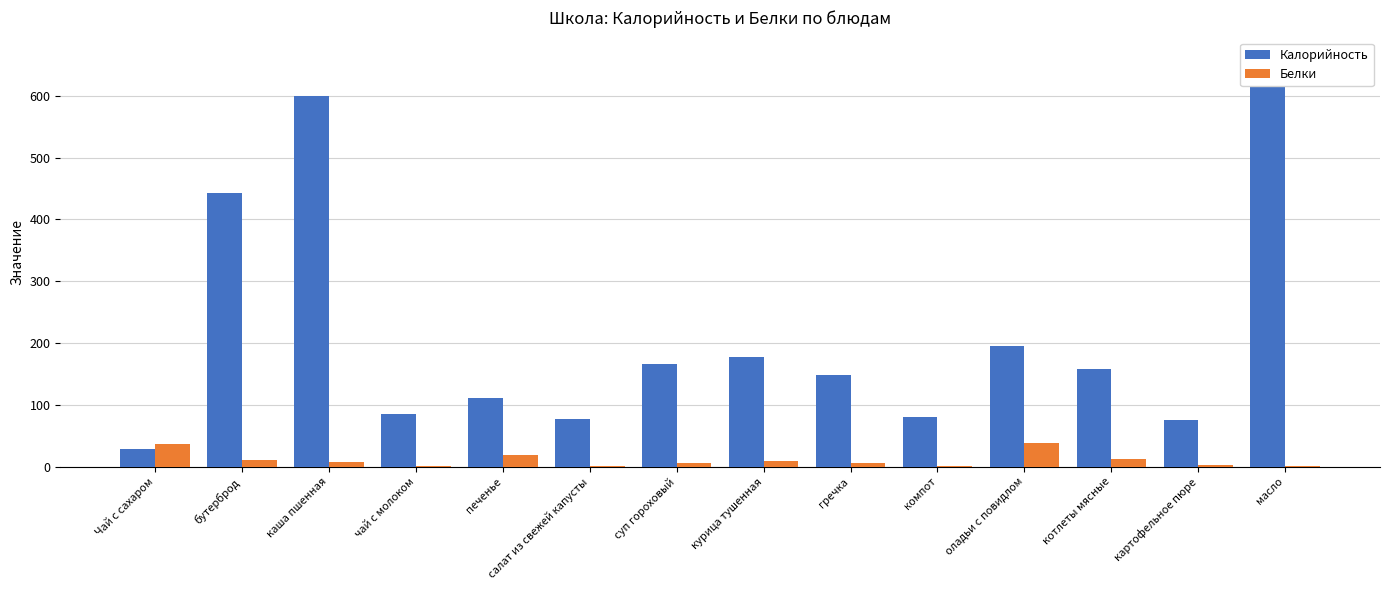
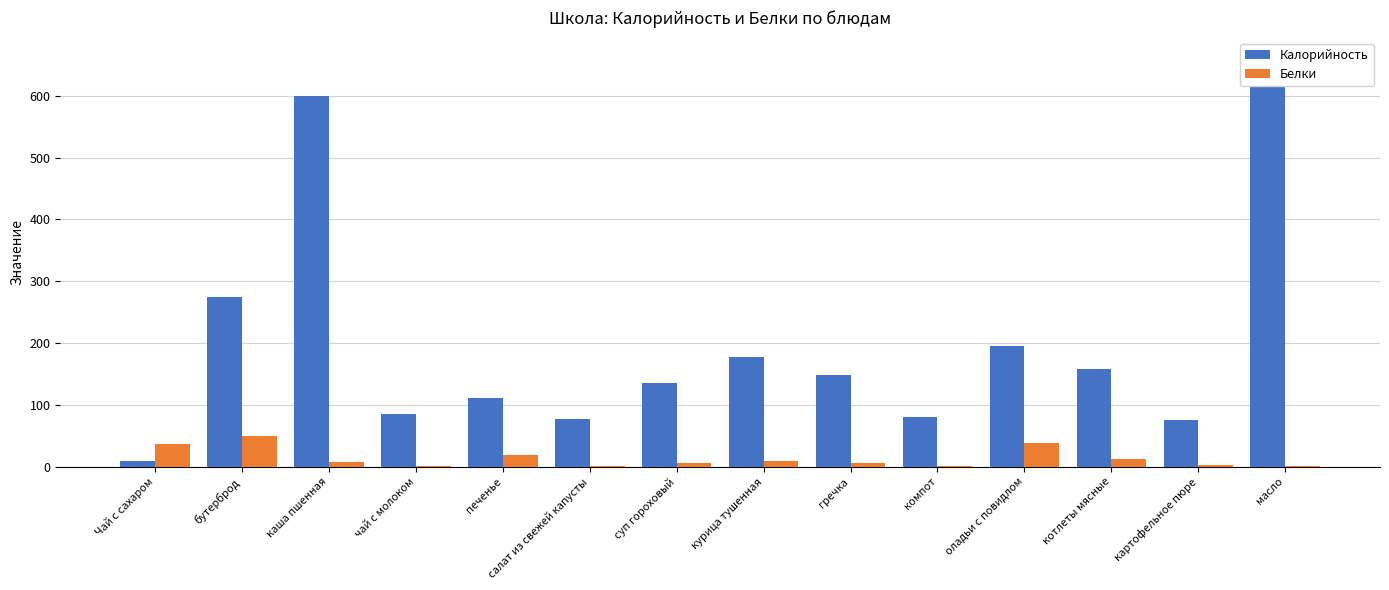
  {
    "Калорийность": {
-     "Чай с сахаром": 30,
-     "бутерброд": 440,
+     "Чай с сахаром": 10,
+     "бутерброд": 270,
      "каша пшенная": 600,
      "чай с молоком": 90,
      "печенье": 110,
      "салат из свежей капусты": 80,
-     "суп гороховый": 170,
+     "суп гороховый": 130,
      "курица тушенная": 180,
      "гречка": 150,
      "компот": 80,
      "оладьи с повидлом": 200,
      "котлеты мясные": 160,
      "картофельное пюре": 80
    },
    "Белки": {
      "Чай с сахаром": 40,
-     "бутерброд": 10,
+     "бутерброд": 50,
      "каша пшенная": 10,
      "печенье": 20,
      "суп гороховый": 10,
      "курица тушенная": 10,
      "гречка": 10,
      "оладьи с повидлом": 40,
      "котлеты мясные": 10
    }
  }
